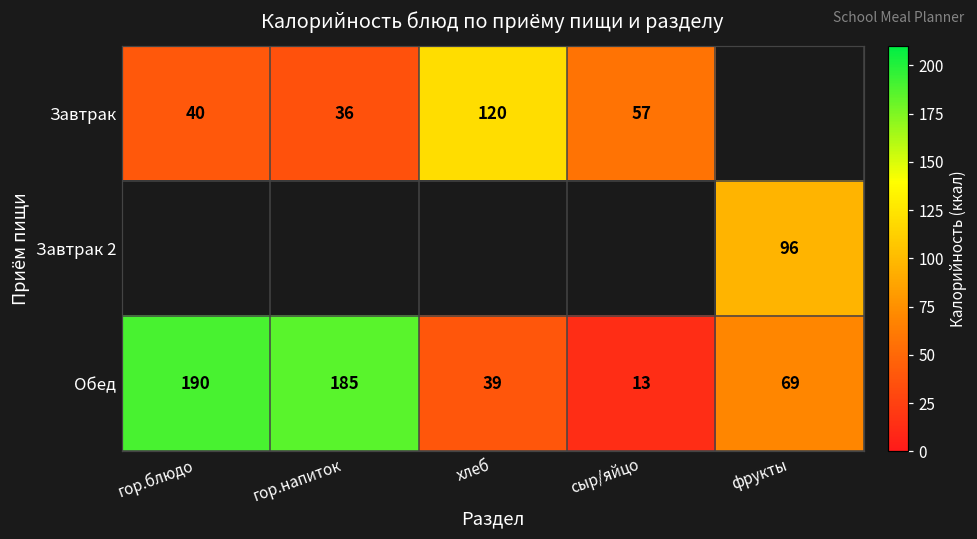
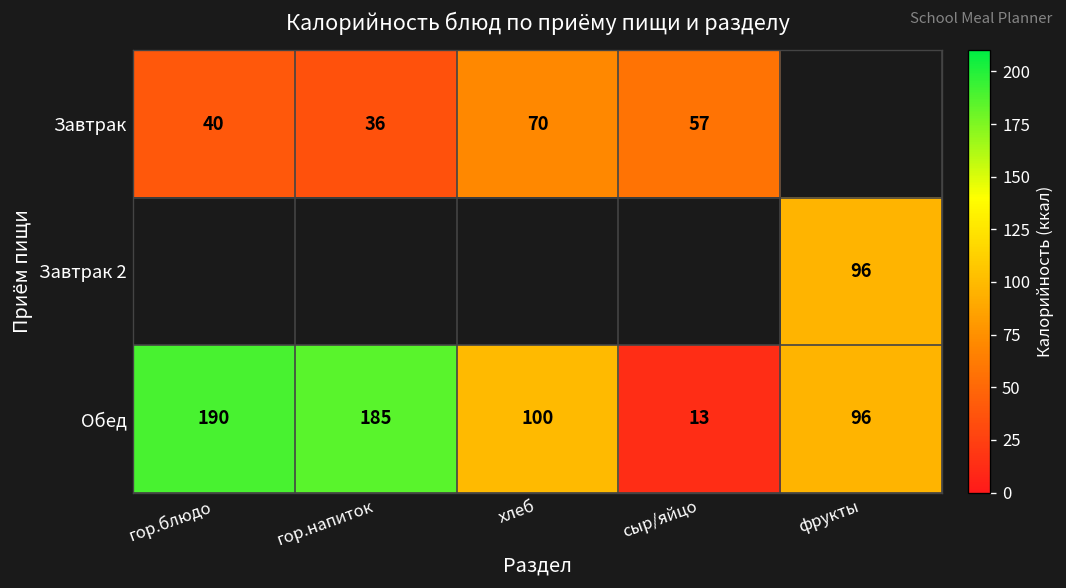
  {
    "Завтрак": {
      "гор.блюдо": 40,
      "гор.напиток": 36,
-     "хлеб": 120,
+     "хлеб": 70,
      "сыр/яйцо": 57
    },
    "Завтрак 2": {
      "фрукты": 96
    },
    "Обед": {
      "гор.блюдо": 190,
      "гор.напиток": 185,
-     "хлеб": 39,
+     "хлеб": 100,
      "сыр/яйцо": 13,
-     "фрукты": 69
+     "фрукты": 96
    }
  }
